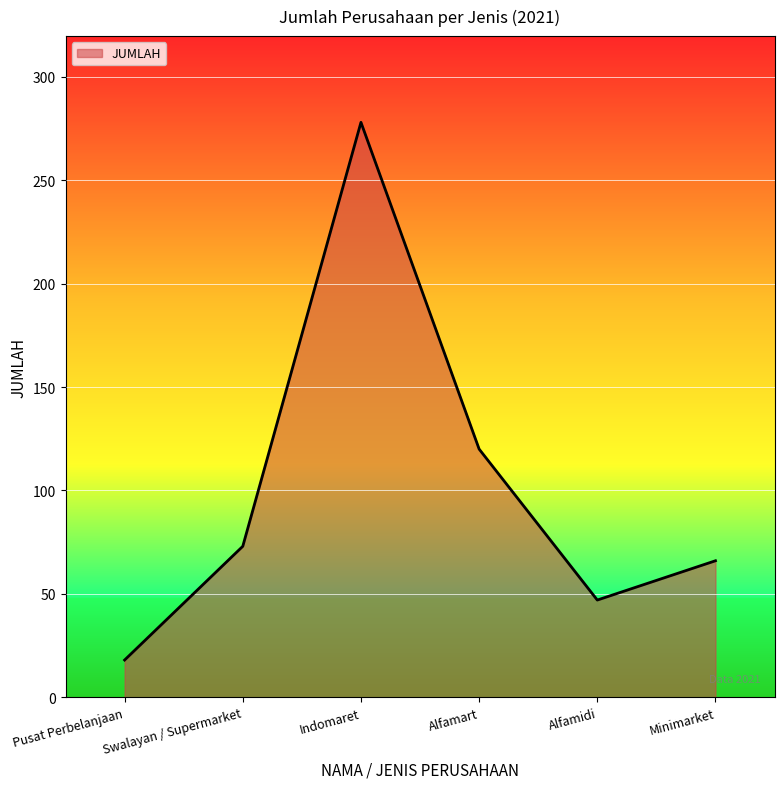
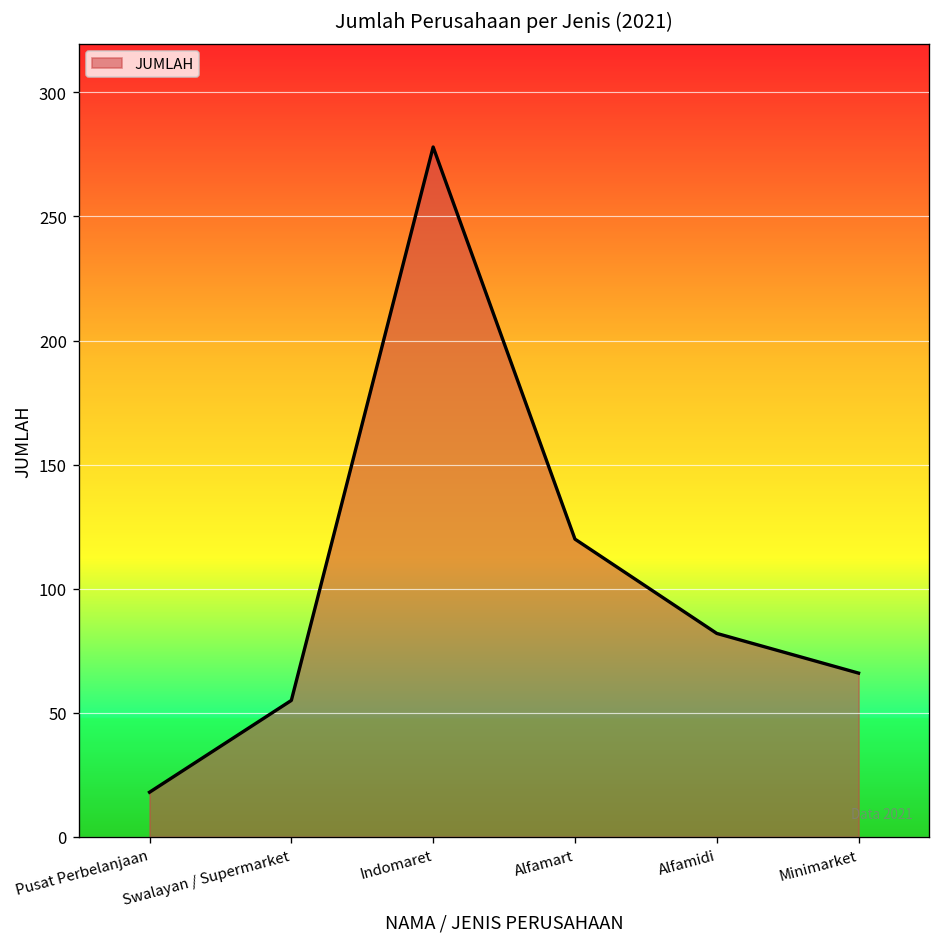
  {
    "Pusat Perbelanjaan": 18,
-   "Swalayan / Supermarket": 73,
+   "Swalayan / Supermarket": 55,
    "Indomaret": 278,
    "Alfamart": 120,
-   "Alfamidi": 47,
+   "Alfamidi": 82,
    "Minimarket": 66
  }
